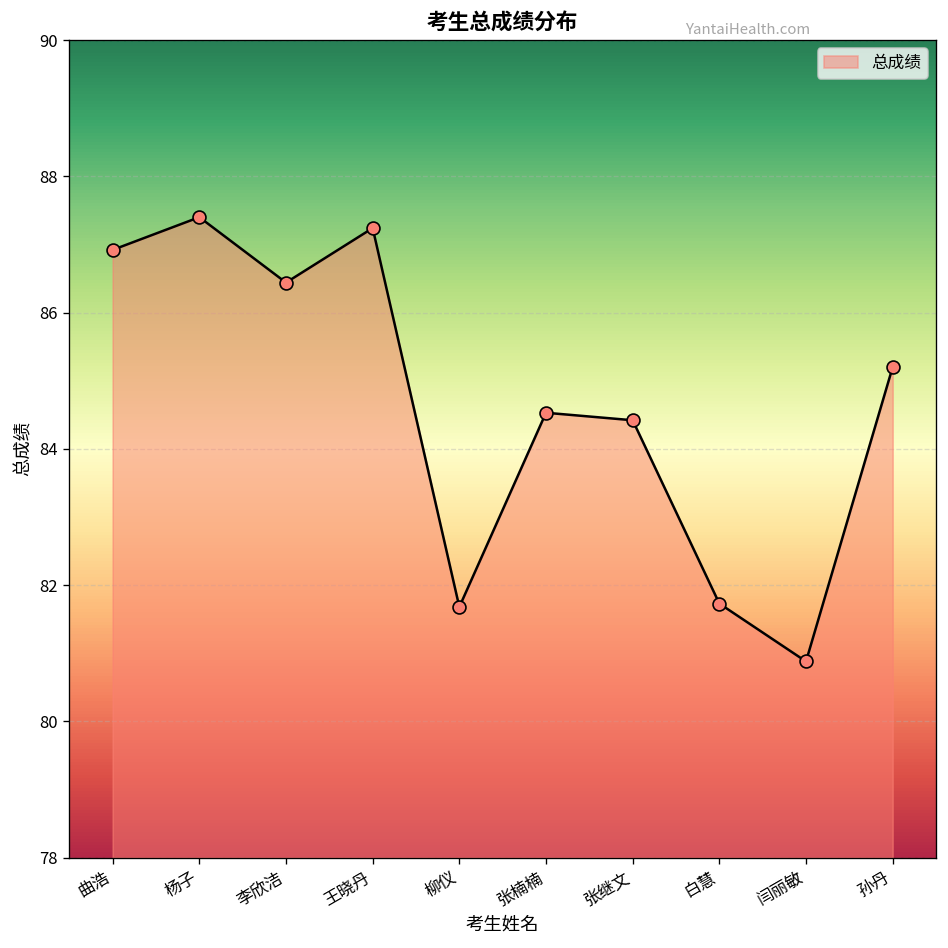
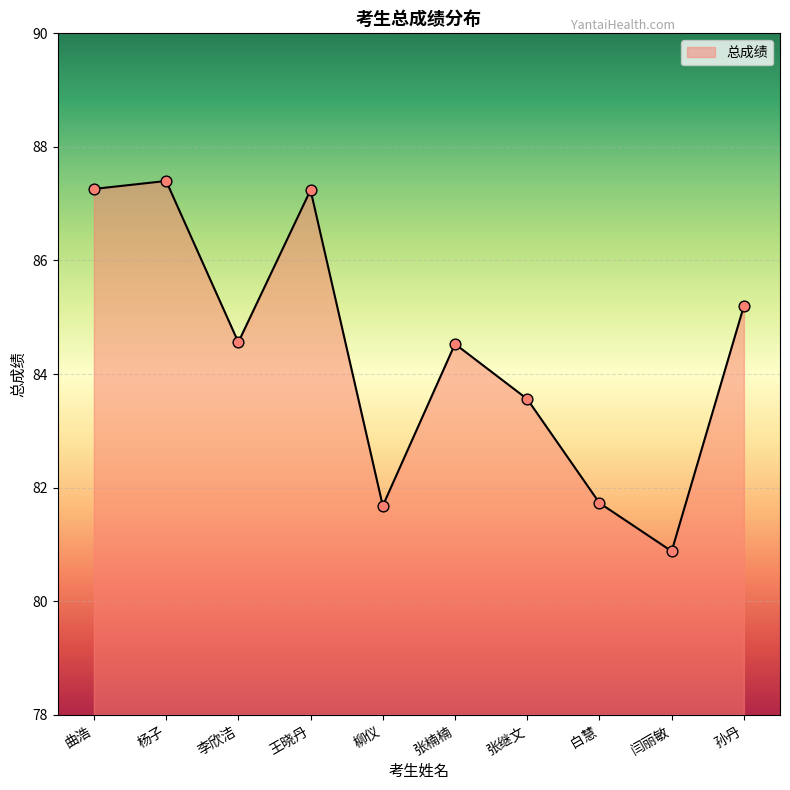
  {
-   "曲浩": 86.9,
+   "曲浩": 87.3,
    "杨子": 87.4,
-   "李欣洁": 86.4,
+   "李欣洁": 84.6,
    "王晓丹": 87.2,
    "柳仪": 81.7,
    "张楠楠": 84.5,
-   "张继文": 84.4,
+   "张继文": 83.6,
    "白慧": 81.7,
    "闫丽敏": 80.9,
    "孙丹": 85.2
  }
